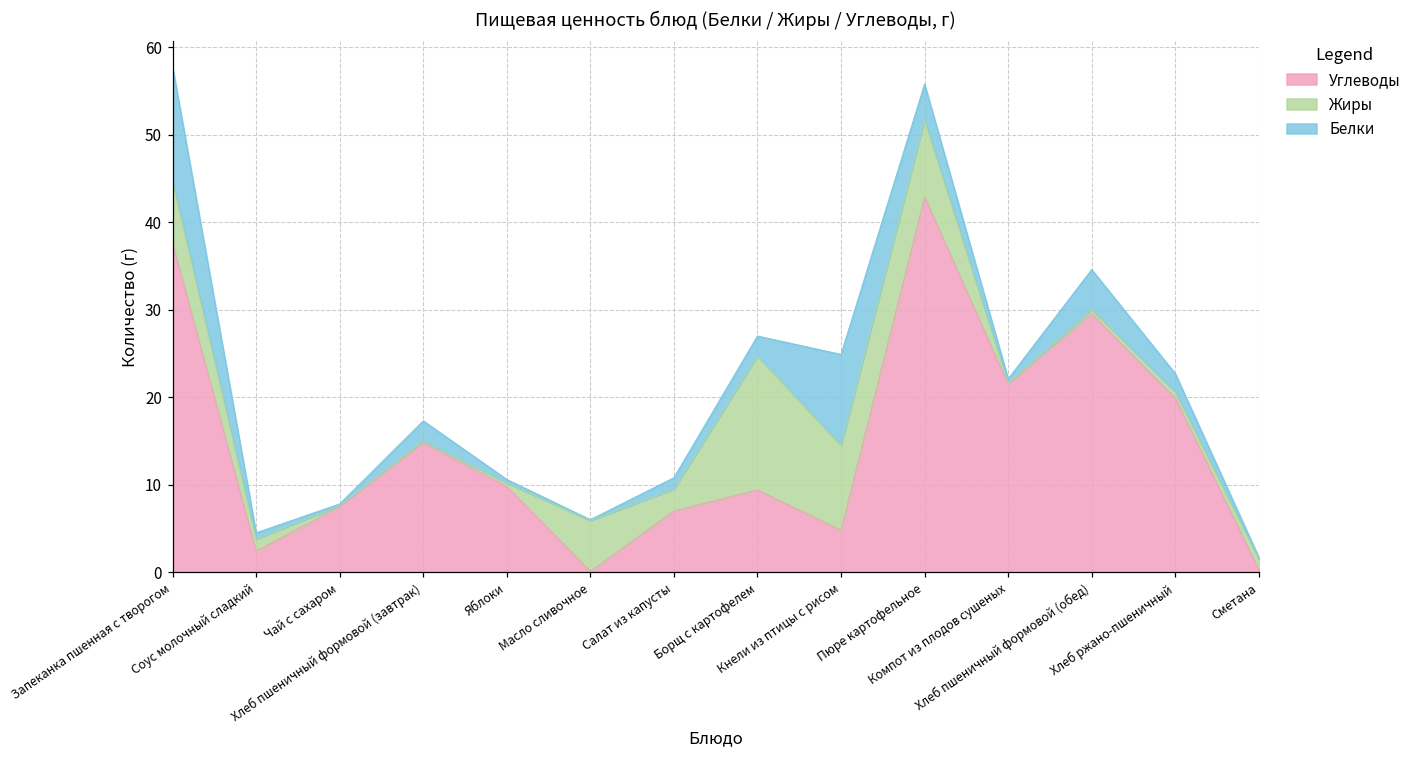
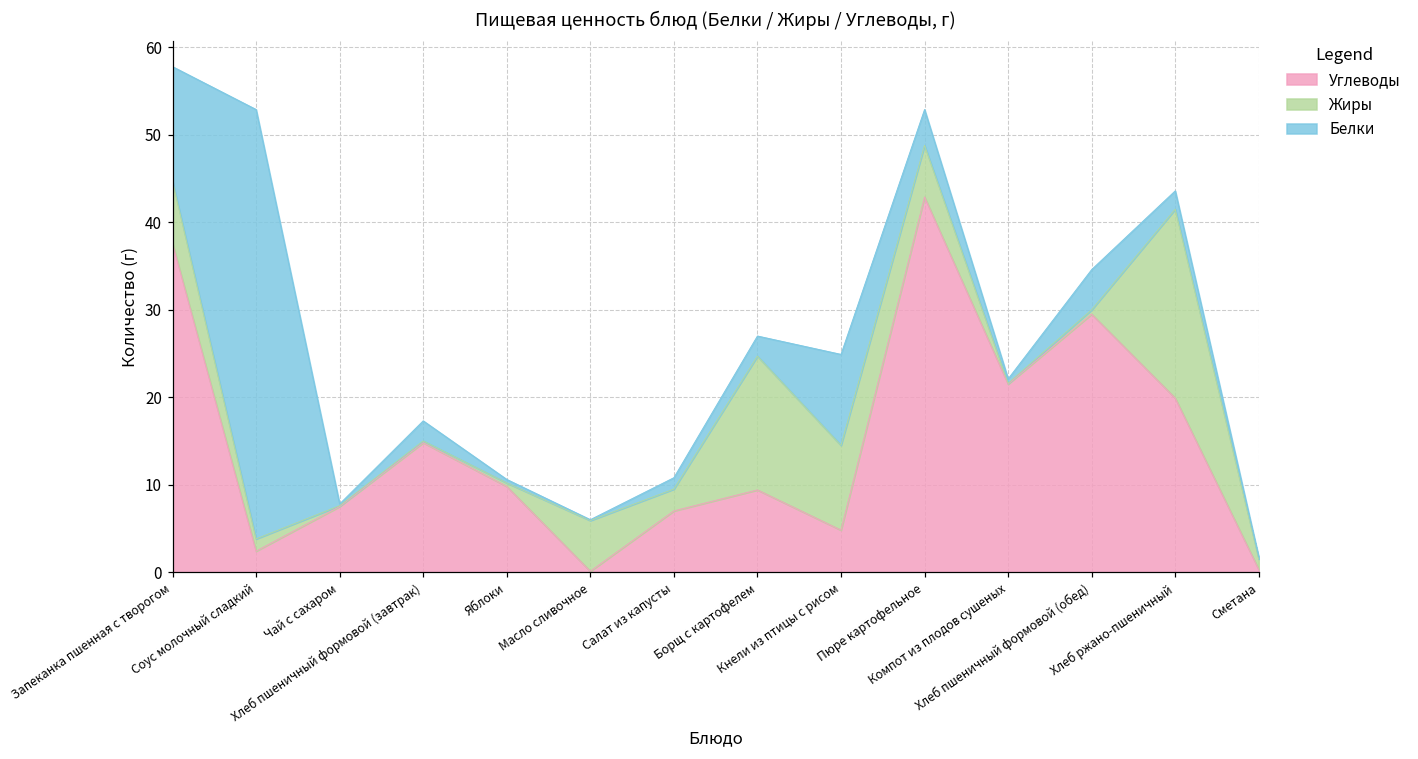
  {
    "Углеводы": {
      "Запеканка пшенная с творогом": 38,
      "Соус молочный сладкий": 2,
      "Яблоки": 10,
      "Масло сливочное": 0,
      "Салат из капусты": 7,
      "Борщ с картофелем": 9,
      "Кнели из птицы с рисом": 5,
      "Пюре картофельное": 43,
      "Хлеб пшеничный формовой (обед)": 30,
      "Хлеб ржано-пшеничный": 20,
      "Сметана": 0
    },
    "Жиры": {
      "Запеканка пшенная с творогом": 7,
      "Соус молочный сладкий": 1,
      "Яблоки": 0,
      "Салат из капусты": 3,
      "Борщ с картофелем": 15,
      "Кнели из птицы с рисом": 10,
-     "Пюре картофельное": 9,
+     "Пюре картофельное": 6,
      "Хлеб пшеничный формовой (обед)": 1,
-     "Хлеб ржано-пшеничный": 1
+     "Хлеб ржано-пшеничный": 22
    },
    "Белки": {
      "Запеканка пшенная с творогом": 13,
-     "Соус молочный сладкий": 1,
+     "Соус молочный сладкий": 49,
      "Хлеб пшеничный формовой (завтрак)": 2,
      "Яблоки": 0,
      "Салат из капусты": 1,
      "Борщ с картофелем": 2,
      "Кнели из птицы с рисом": 10,
      "Пюре картофельное": 4,
      "Компот из плодов сушеных": 1,
      "Хлеб пшеничный формовой (обед)": 5,
      "Хлеб ржано-пшеничный": 2
    }
  }
